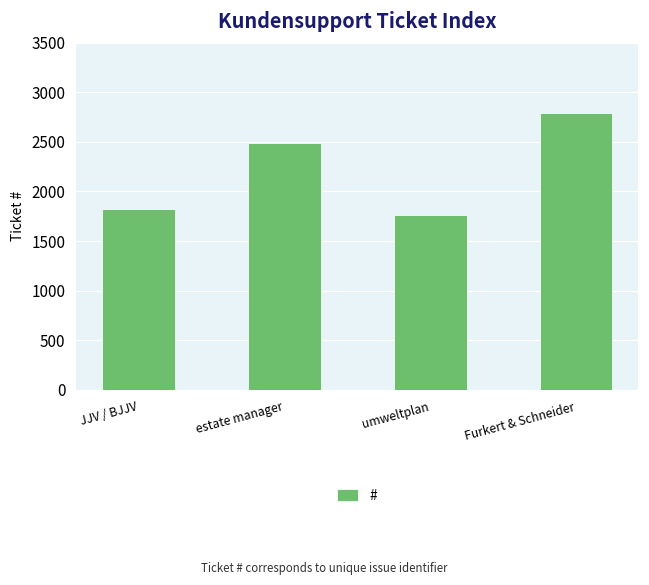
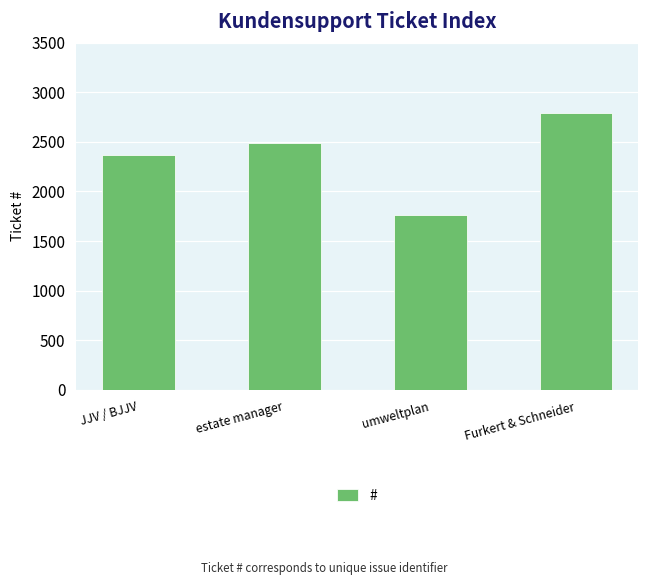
  {
-   "JJV / BJJV": 1800,
+   "JJV / BJJV": 2400,
    "estate manager": 2500,
    "umweltplan": 1800,
    "Furkert & Schneider": 2800
  }
